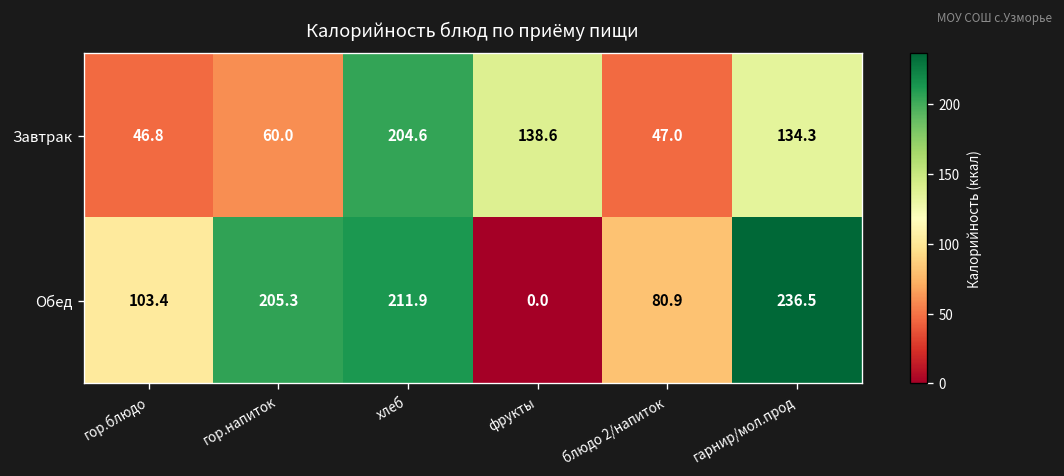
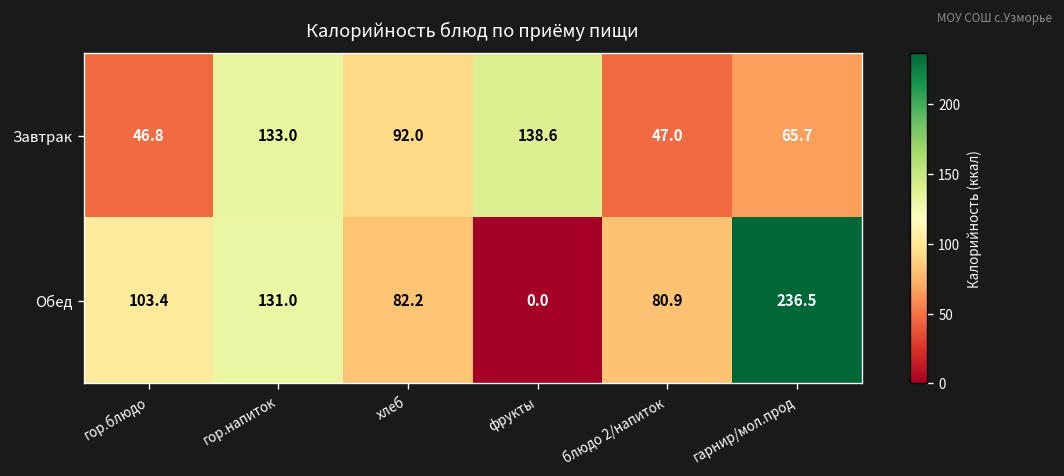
  {
    "Завтрак": {
      "гор.блюдо": 46.8,
-     "гор.напиток": 60.0,
-     "хлеб": 204.6,
+     "гор.напиток": 133.0,
+     "хлеб": 92.0,
      "фрукты": 138.6,
      "блюдо 2/напиток": 47.0,
-     "гарнир/мол.прод": 134.3
+     "гарнир/мол.прод": 65.7
    },
    "Обед": {
      "гор.блюдо": 103.4,
-     "гор.напиток": 205.3,
-     "хлеб": 211.9,
+     "гор.напиток": 131.0,
+     "хлеб": 82.2,
      "фрукты": 0.0,
      "блюдо 2/напиток": 80.9,
      "гарнир/мол.прод": 236.5
    }
  }
